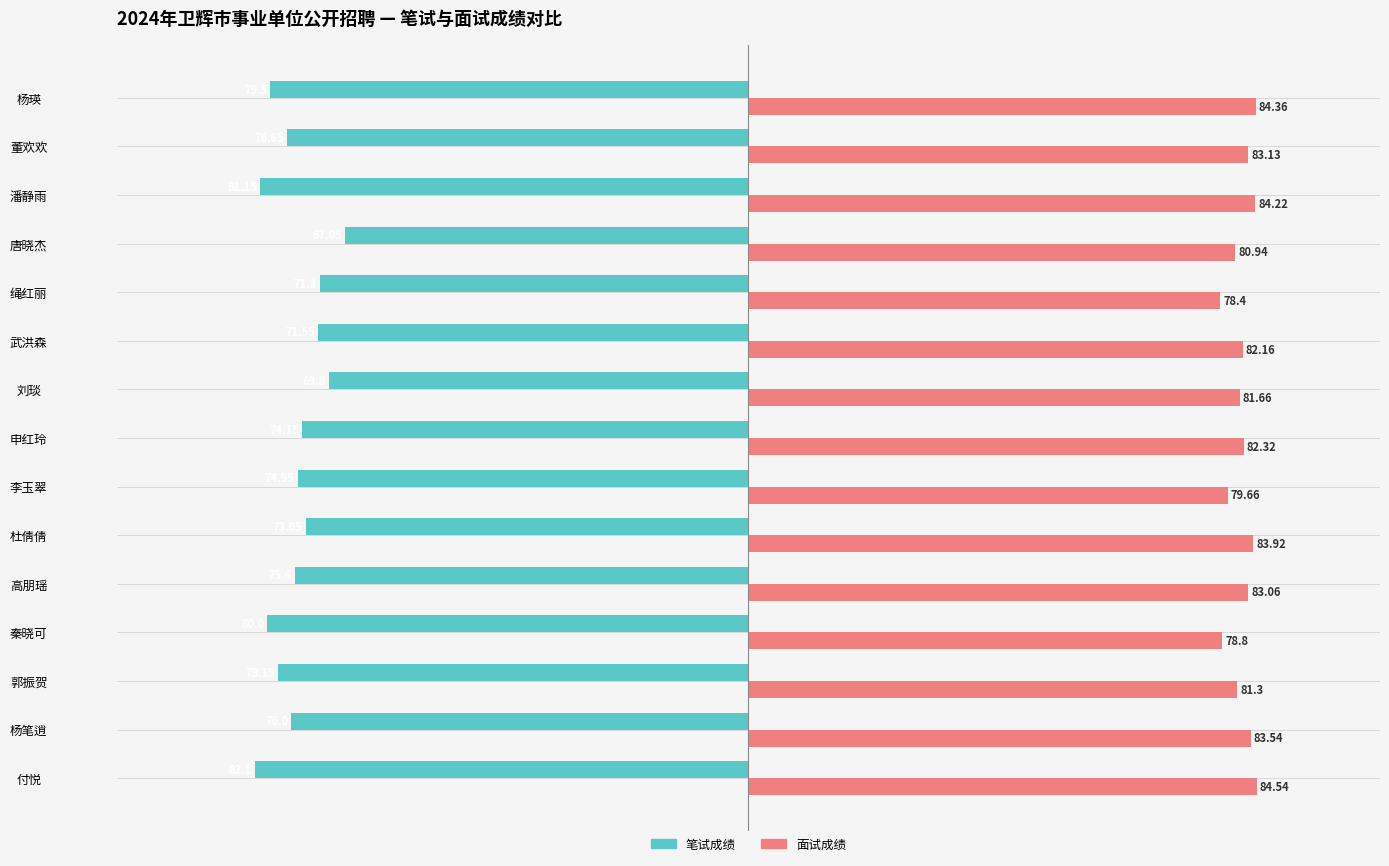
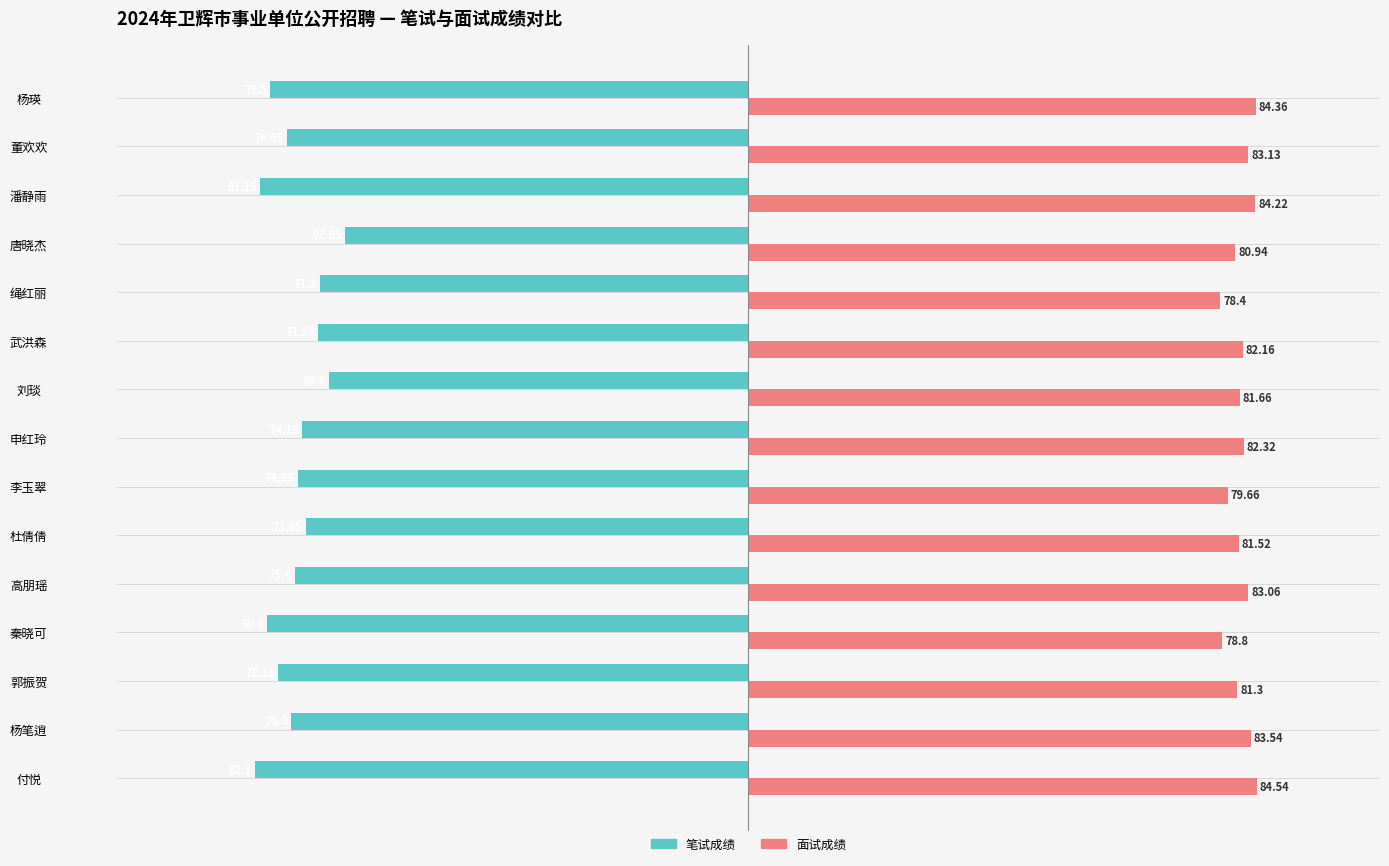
  {
    "面试成绩": {
      "杨瑛": 84.36,
      "董欢欢": 83.13,
      "潘静雨": 84.22,
      "唐晓杰": 80.94,
      "绳红丽": 78.4,
      "武洪森": 82.16,
      "刘琰": 81.66,
      "申红玲": 82.32,
      "李玉翠": 79.66,
-     "杜倩倩": 83.92,
+     "杜倩倩": 81.52,
      "高朋瑶": 83.06,
      "秦晓可": 78.8,
      "郭振贺": 81.3,
      "杨笔逍": 83.54,
      "付悦": 84.54
    }
  }
